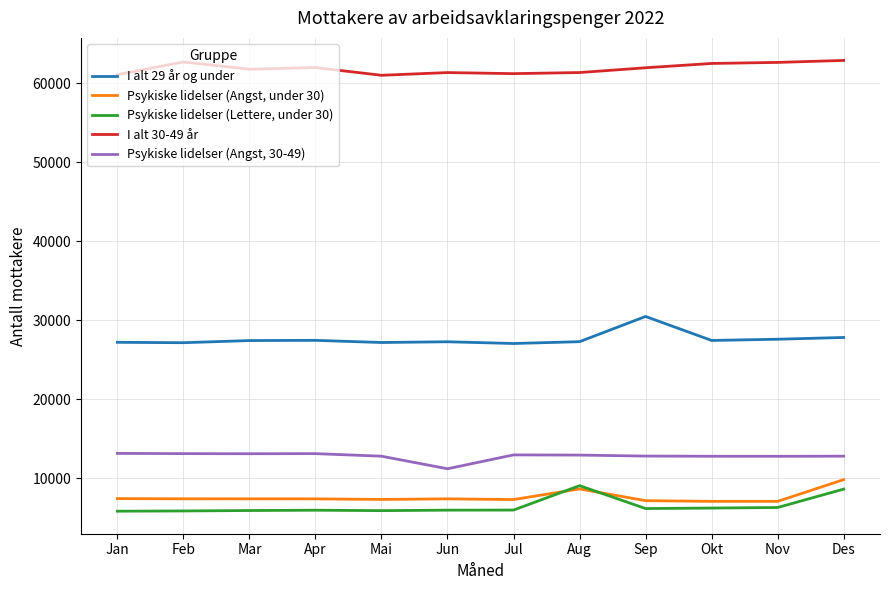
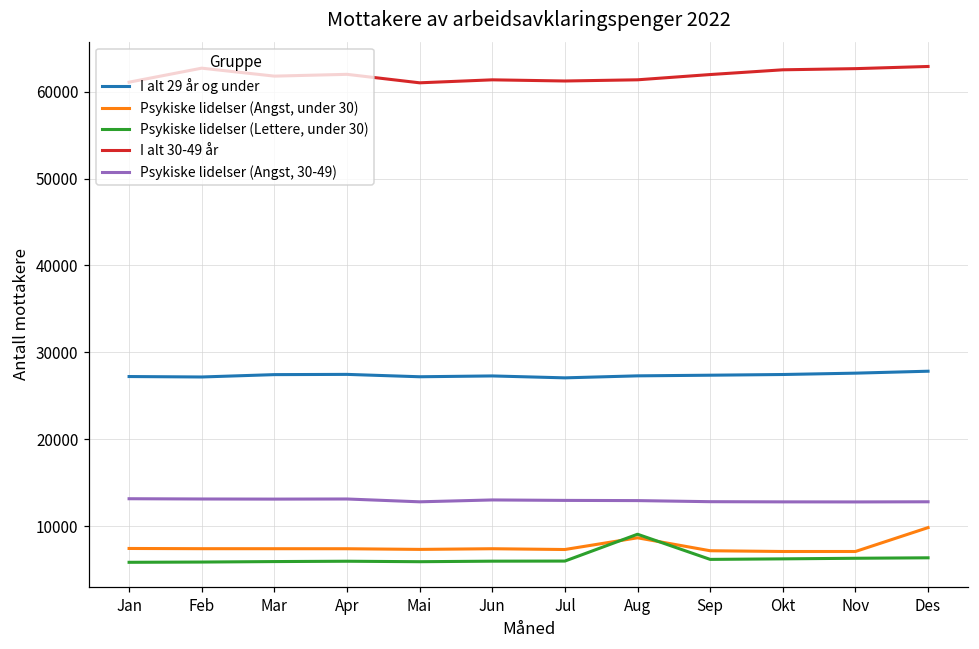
  {
    "I alt 29 år og under": {
      "Jan": 27000,
      "Feb": 27000,
      "Mar": 27000,
      "Apr": 27000,
      "Mai": 27000,
      "Jun": 27000,
      "Jul": 27000,
      "Aug": 27000,
-     "Sep": 30000,
+     "Sep": 27000,
      "Okt": 27000,
      "Nov": 28000,
      "Des": 28000
    },
    "Psykiske lidelser (Angst, under 30)": {
      "Jan": 7000,
      "Feb": 7000,
      "Mar": 7000,
      "Apr": 7000,
      "Mai": 7000,
      "Jun": 7000,
      "Jul": 7000,
      "Aug": 9000,
      "Sep": 7000,
      "Okt": 7000,
      "Nov": 7000,
      "Des": 10000
    },
    "Psykiske lidelser (Lettere, under 30)": {
      "Jan": 6000,
      "Feb": 6000,
      "Mar": 6000,
      "Apr": 6000,
      "Mai": 6000,
      "Jun": 6000,
      "Jul": 6000,
      "Aug": 9000,
      "Sep": 6000,
      "Okt": 6000,
      "Nov": 6000,
-     "Des": 9000
+     "Des": 6000
    },
    "I alt 30-49 år": {
      "Mai": 61000,
      "Jun": 61000,
      "Jul": 61000,
      "Aug": 61000,
      "Sep": 62000,
      "Okt": 63000,
      "Nov": 63000,
      "Des": 63000
    },
    "Psykiske lidelser (Angst, 30-49)": {
      "Jan": 13000,
      "Feb": 13000,
      "Mar": 13000,
      "Apr": 13000,
      "Mai": 13000,
-     "Jun": 11000,
+     "Jun": 13000,
      "Jul": 13000,
      "Aug": 13000,
      "Sep": 13000,
      "Okt": 13000,
      "Nov": 13000,
      "Des": 13000
    }
  }
